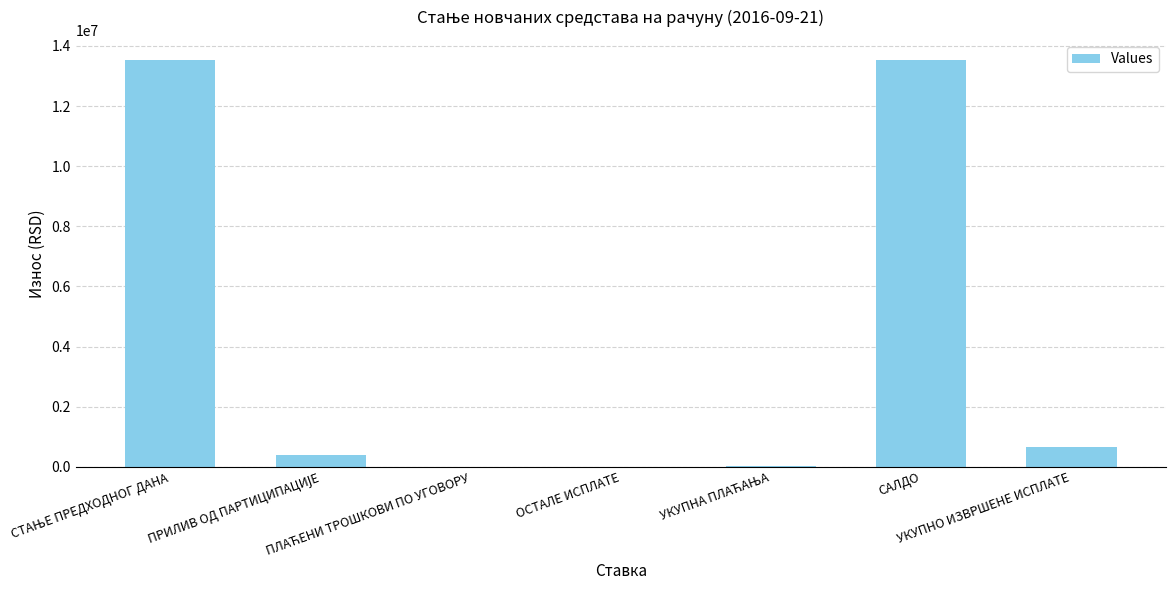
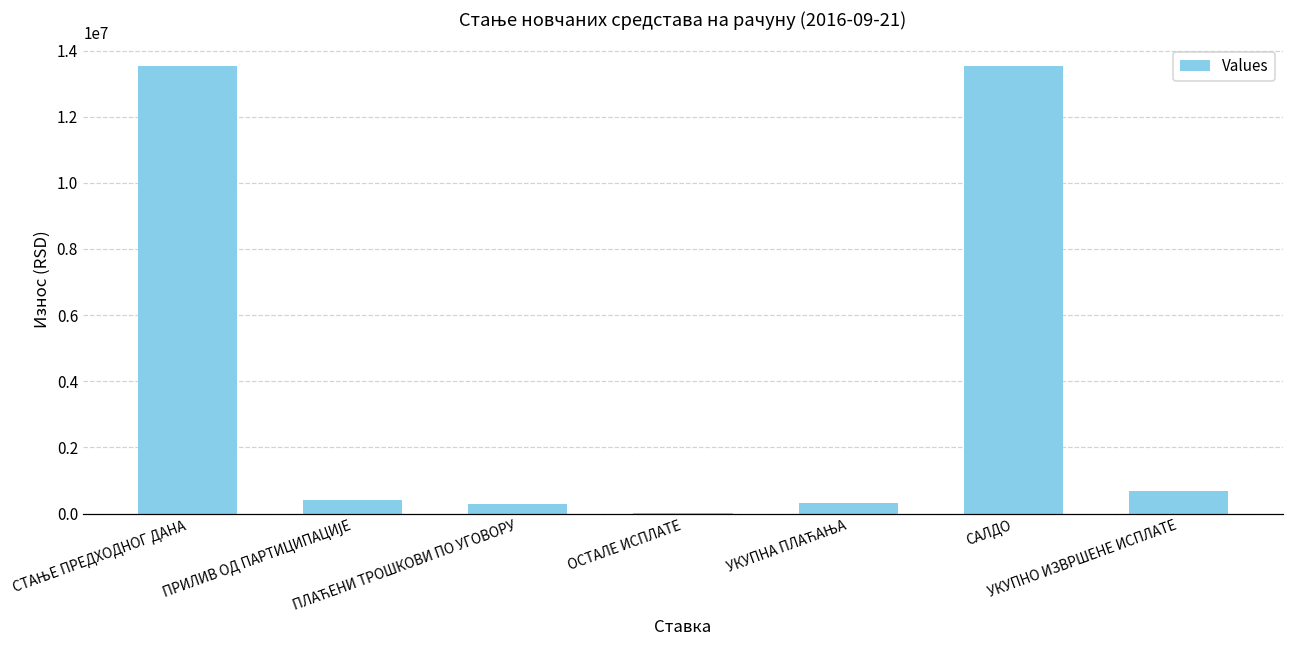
  {
    "СТАЊЕ ПРЕДХОДНОГ ДАНА": 13500000,
    "ПРИЛИВ ОД ПАРТИЦИПАЦИЈЕ": 400000,
-   "ПЛАЋЕНИ ТРОШКОВИ ПО УГОВОРУ": 0,
-   "УКУПНА ПЛАЋАЊА": 0,
+   "ПЛАЋЕНИ ТРОШКОВИ ПО УГОВОРУ": 300000,
+   "УКУПНА ПЛАЋАЊА": 300000,
    "САЛДО": 13500000,
    "УКУПНО ИЗВРШЕНЕ ИСПЛАТЕ": 700000
  }
